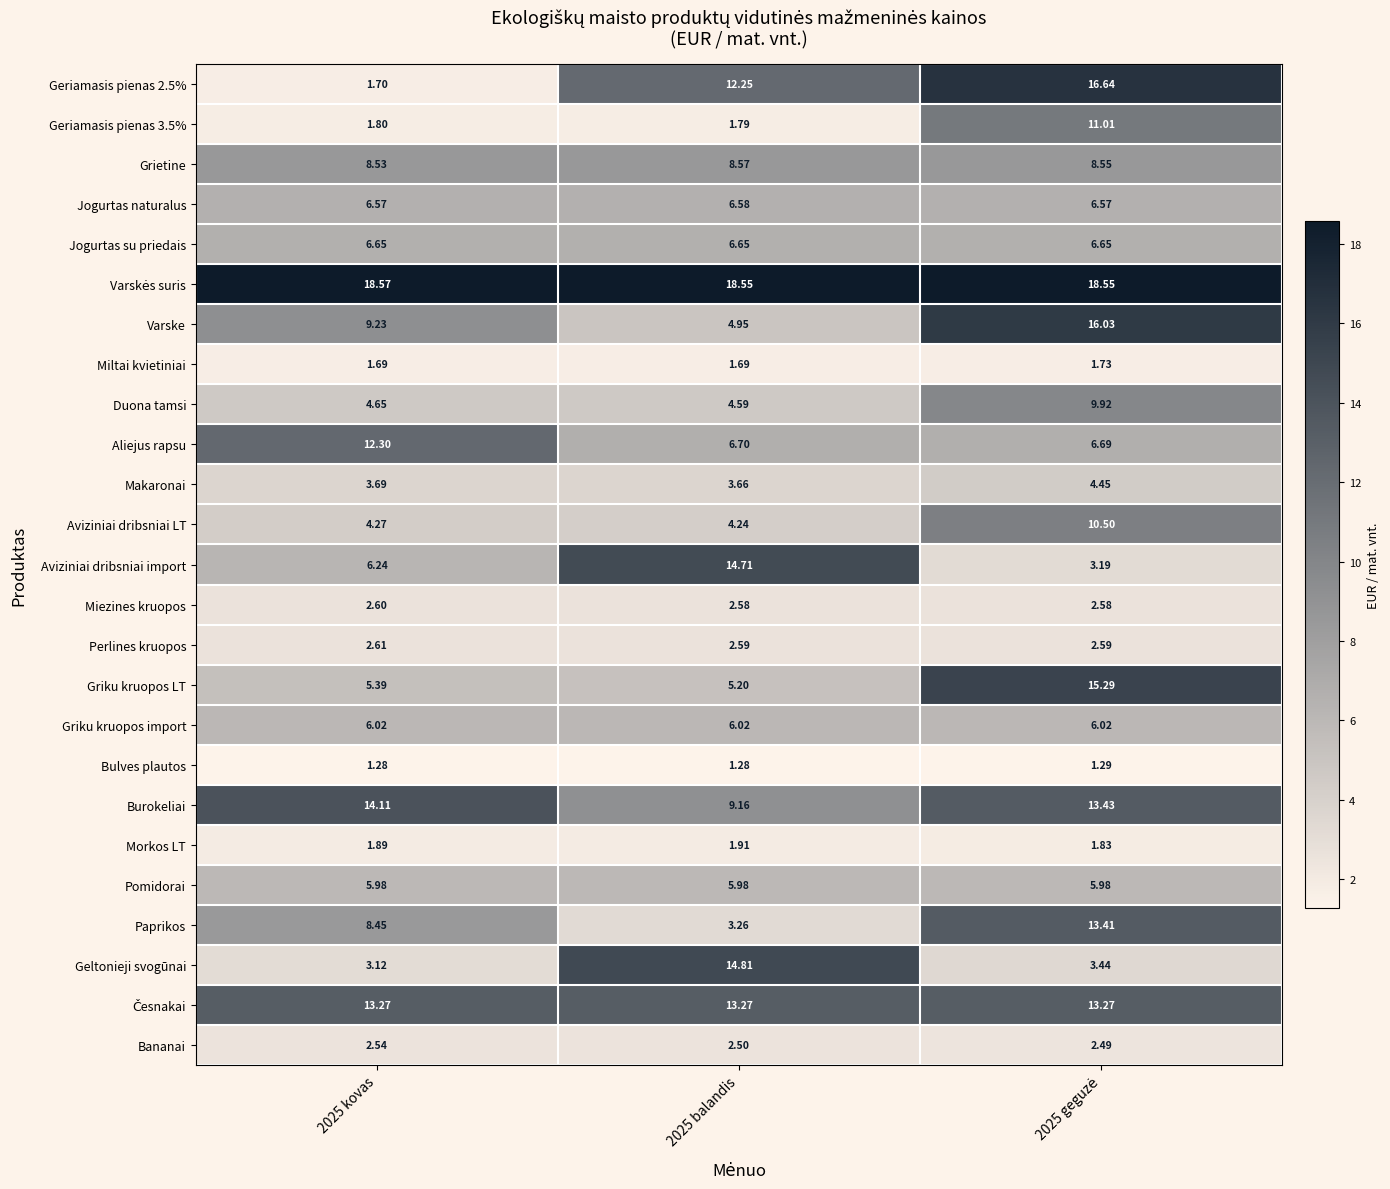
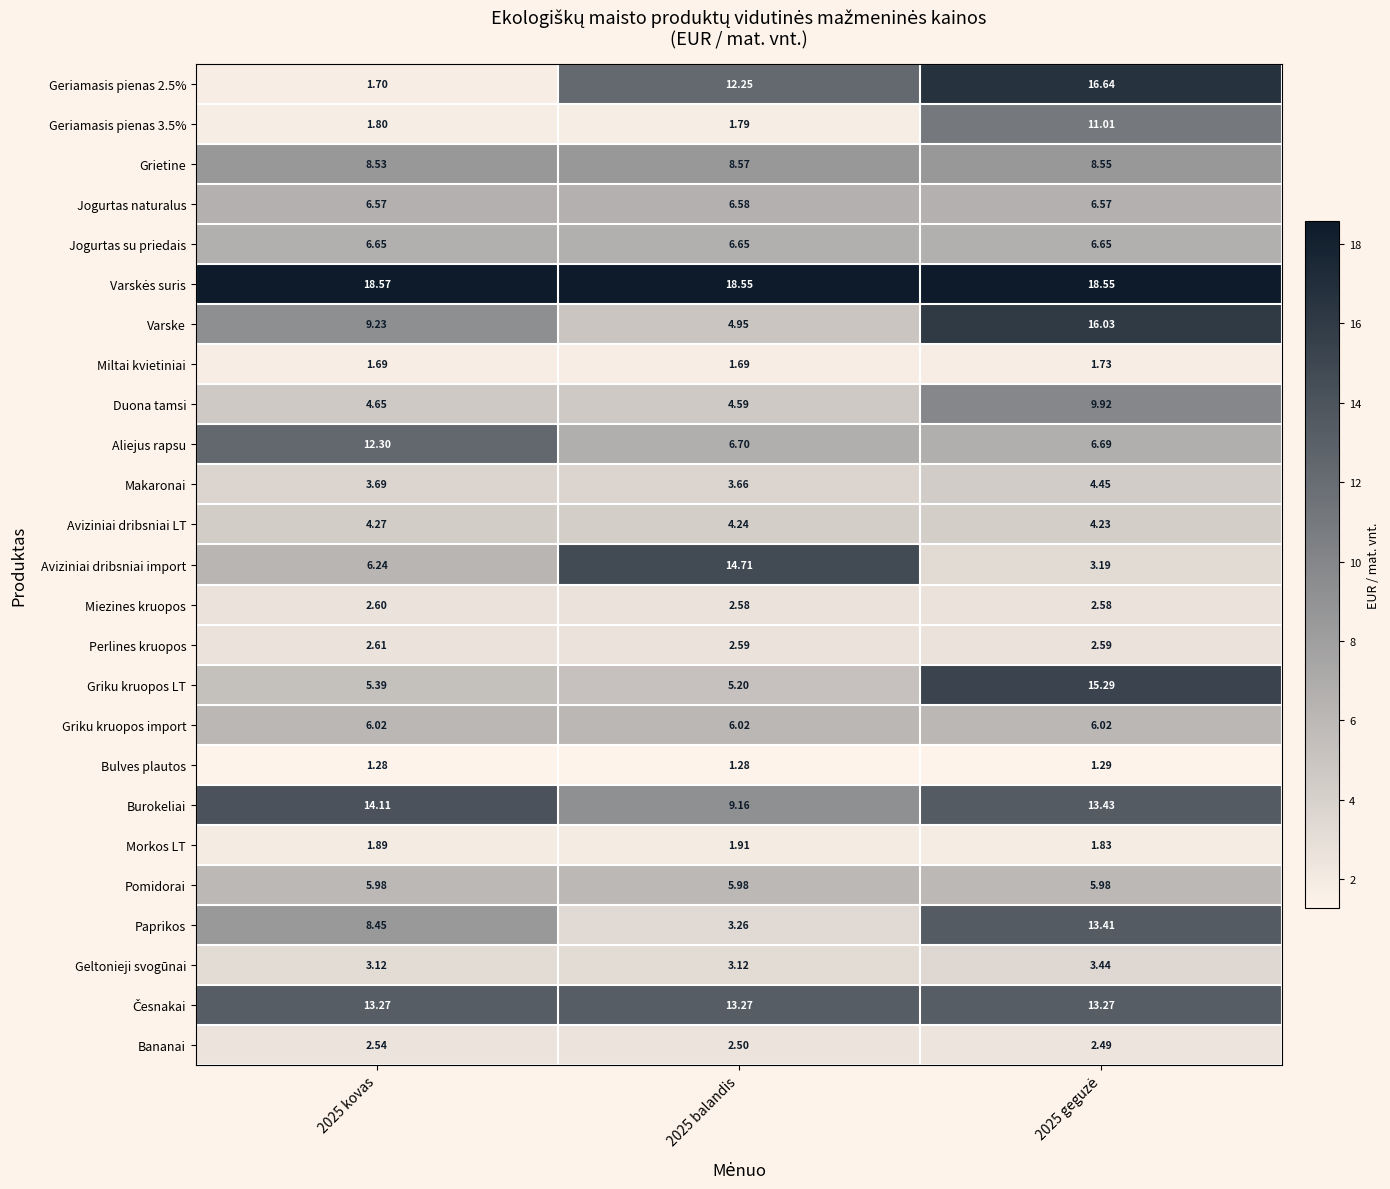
  {
    "Geriamasis pienas 2.5%": {
      "2025 kovas": 1.70,
      "2025 balandis": 12.25,
      "2025 geguzė": 16.64
    },
    "Geriamasis pienas 3.5%": {
      "2025 kovas": 1.80,
      "2025 balandis": 1.79,
      "2025 geguzė": 11.01
    },
    "Grietine": {
      "2025 kovas": 8.53,
      "2025 balandis": 8.57,
      "2025 geguzė": 8.55
    },
    "Jogurtas naturalus": {
      "2025 kovas": 6.57,
      "2025 balandis": 6.58,
      "2025 geguzė": 6.57
    },
    "Jogurtas su priedais": {
      "2025 kovas": 6.65,
      "2025 balandis": 6.65,
      "2025 geguzė": 6.65
    },
    "Varskės suris": {
      "2025 kovas": 18.57,
      "2025 balandis": 18.55,
      "2025 geguzė": 18.55
    },
    "Varske": {
      "2025 kovas": 9.23,
      "2025 balandis": 4.95,
      "2025 geguzė": 16.03
    },
    "Miltai kvietiniai": {
      "2025 kovas": 1.69,
      "2025 balandis": 1.69,
      "2025 geguzė": 1.73
    },
    "Duona tamsi": {
      "2025 kovas": 4.65,
      "2025 balandis": 4.59,
      "2025 geguzė": 9.92
    },
    "Aliejus rapsu": {
      "2025 kovas": 12.30,
      "2025 balandis": 6.70,
      "2025 geguzė": 6.69
    },
    "Makaronai": {
      "2025 kovas": 3.69,
      "2025 balandis": 3.66,
      "2025 geguzė": 4.45
    },
    "Aviziniai dribsniai LT": {
      "2025 kovas": 4.27,
      "2025 balandis": 4.24,
-     "2025 geguzė": 10.50
+     "2025 geguzė": 4.23
    },
    "Aviziniai dribsniai import": {
      "2025 kovas": 6.24,
      "2025 balandis": 14.71,
      "2025 geguzė": 3.19
    },
    "Miezines kruopos": {
      "2025 kovas": 2.60,
      "2025 balandis": 2.58,
      "2025 geguzė": 2.58
    },
    "Perlines kruopos": {
      "2025 kovas": 2.61,
      "2025 balandis": 2.59,
      "2025 geguzė": 2.59
    },
    "Griku kruopos LT": {
      "2025 kovas": 5.39,
      "2025 balandis": 5.20,
      "2025 geguzė": 15.29
    },
    "Griku kruopos import": {
      "2025 kovas": 6.02,
      "2025 balandis": 6.02,
      "2025 geguzė": 6.02
    },
    "Bulves plautos": {
      "2025 kovas": 1.28,
      "2025 balandis": 1.28,
      "2025 geguzė": 1.29
    },
    "Burokeliai": {
      "2025 kovas": 14.11,
      "2025 balandis": 9.16,
      "2025 geguzė": 13.43
    },
    "Morkos LT": {
      "2025 kovas": 1.89,
      "2025 balandis": 1.91,
      "2025 geguzė": 1.83
    },
    "Pomidorai": {
      "2025 kovas": 5.98,
      "2025 balandis": 5.98,
      "2025 geguzė": 5.98
    },
    "Paprikos": {
      "2025 kovas": 8.45,
      "2025 balandis": 3.26,
      "2025 geguzė": 13.41
    },
    "Geltonieji svogūnai": {
      "2025 kovas": 3.12,
-     "2025 balandis": 14.81,
+     "2025 balandis": 3.12,
      "2025 geguzė": 3.44
    },
    "Česnakai": {
      "2025 kovas": 13.27,
      "2025 balandis": 13.27,
      "2025 geguzė": 13.27
    },
    "Bananai": {
      "2025 kovas": 2.54,
      "2025 balandis": 2.50,
      "2025 geguzė": 2.49
    }
  }
